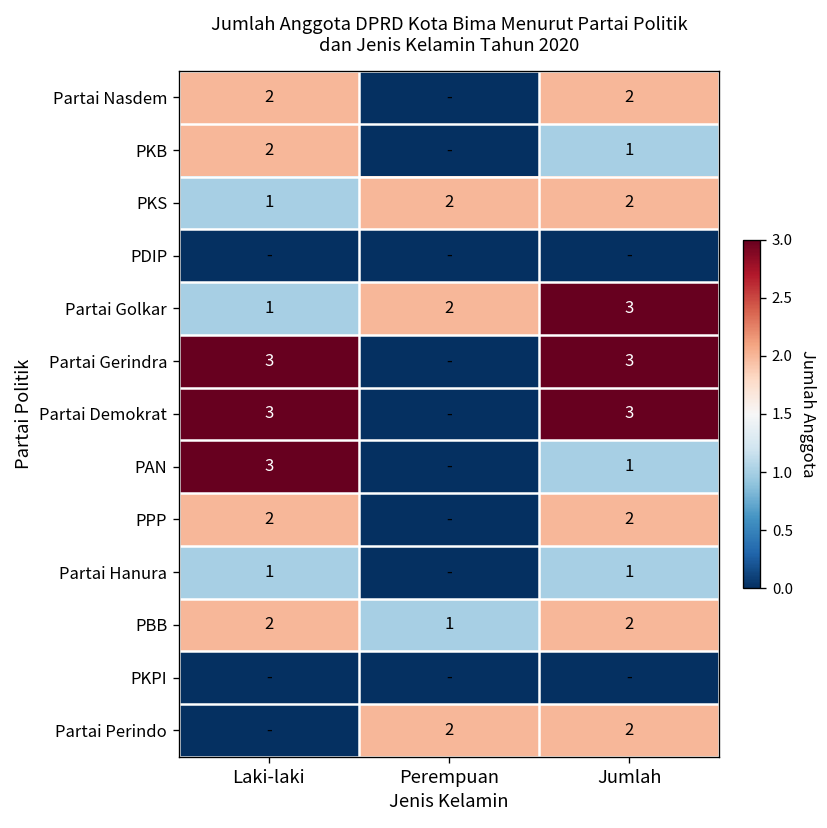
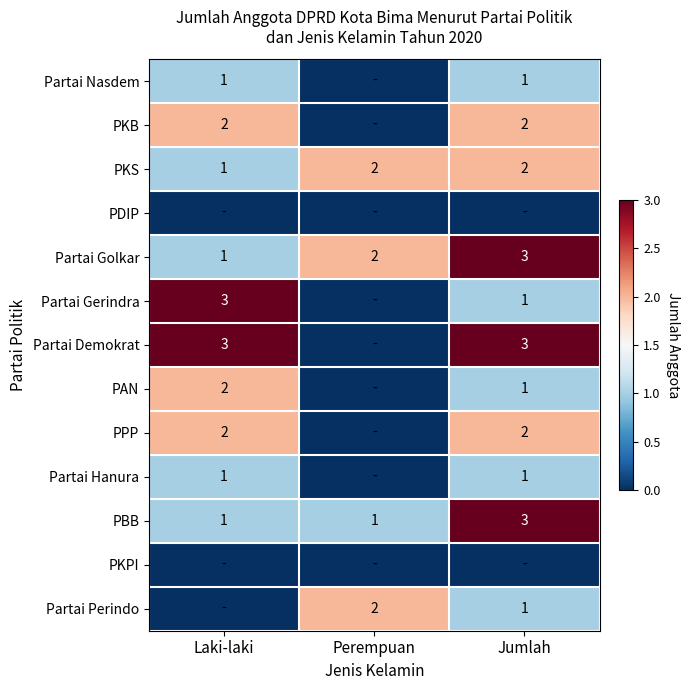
  {
    "Partai Nasdem": {
-     "Laki-laki": 2,
-     "Jumlah": 2
+     "Laki-laki": 1,
+     "Jumlah": 1
    },
    "PKB": {
      "Laki-laki": 2,
-     "Jumlah": 1
+     "Jumlah": 2
    },
    "PKS": {
      "Laki-laki": 1,
      "Perempuan": 2,
      "Jumlah": 2
    },
    "Partai Golkar": {
      "Laki-laki": 1,
      "Perempuan": 2,
      "Jumlah": 3
    },
    "Partai Gerindra": {
      "Laki-laki": 3,
-     "Jumlah": 3
+     "Jumlah": 1
    },
    "Partai Demokrat": {
      "Laki-laki": 3,
      "Jumlah": 3
    },
    "PAN": {
-     "Laki-laki": 3,
+     "Laki-laki": 2,
      "Jumlah": 1
    },
    "PPP": {
      "Laki-laki": 2,
      "Jumlah": 2
    },
    "Partai Hanura": {
      "Laki-laki": 1,
      "Jumlah": 1
    },
    "PBB": {
-     "Laki-laki": 2,
+     "Laki-laki": 1,
      "Perempuan": 1,
-     "Jumlah": 2
+     "Jumlah": 3
    },
    "Partai Perindo": {
      "Perempuan": 2,
-     "Jumlah": 2
+     "Jumlah": 1
    }
  }
